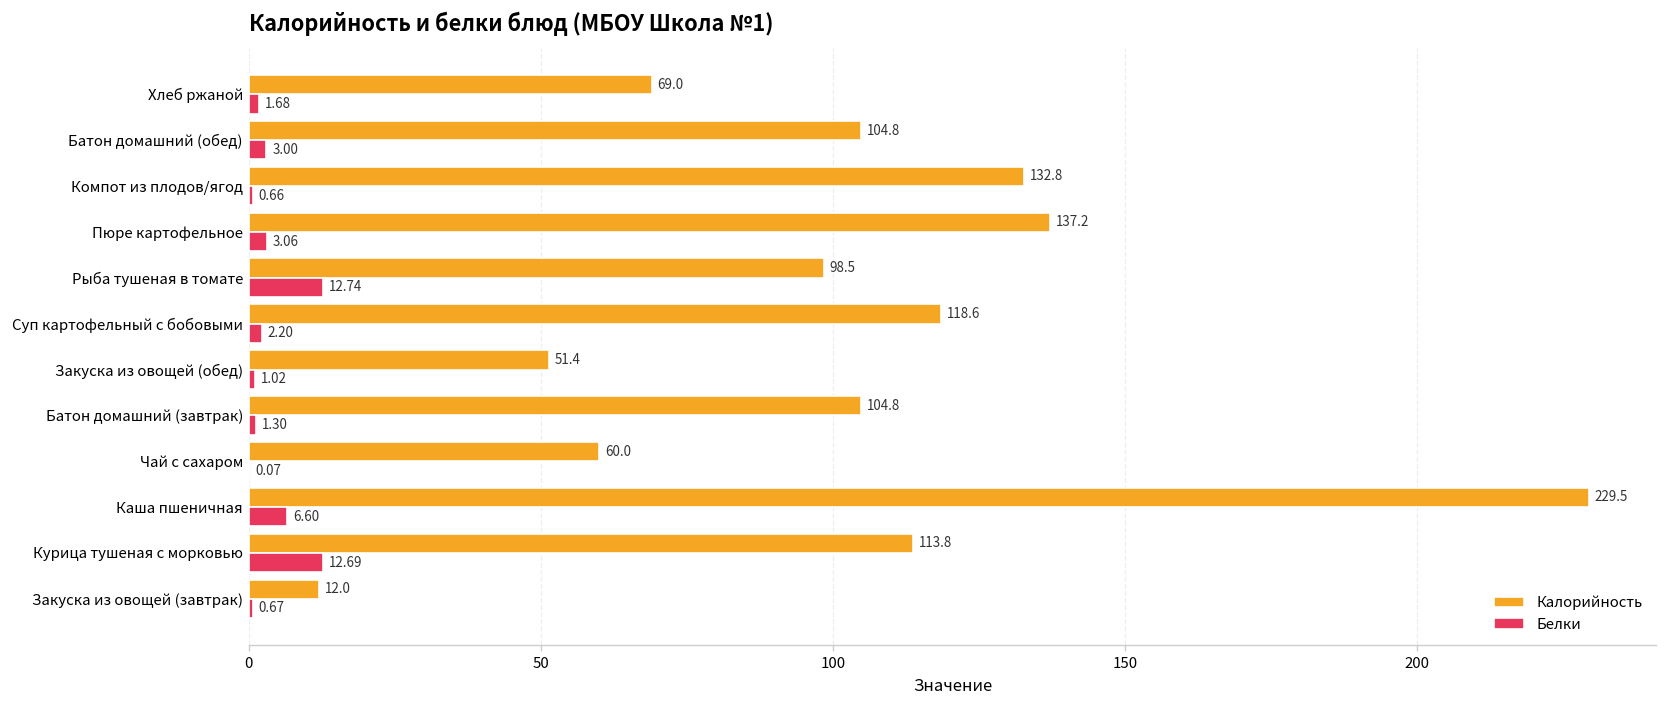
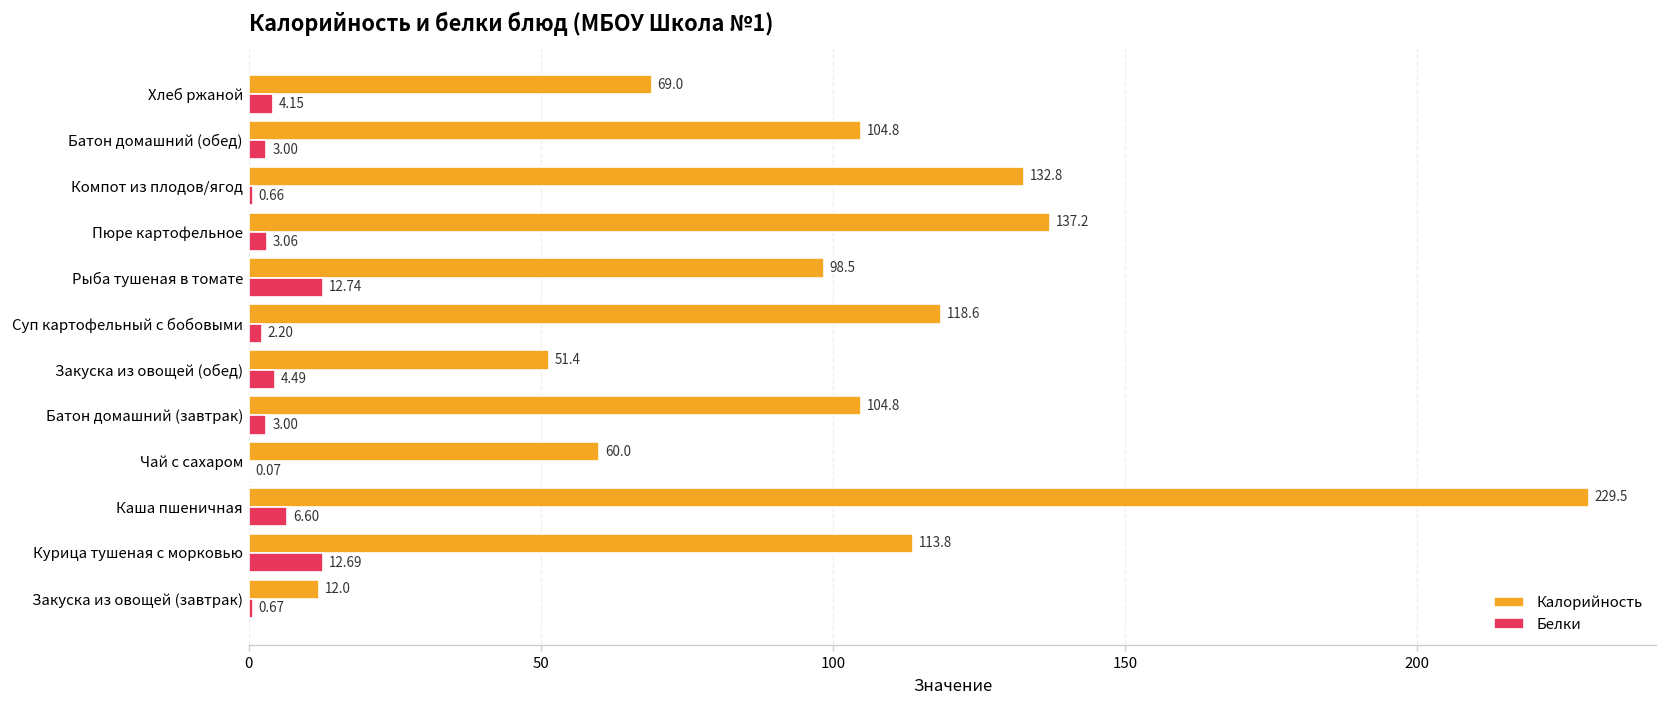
  {
    "Калорийность": {
      "Хлеб ржаной": 69.0,
      "Батон домашний (обед)": 104.8,
      "Компот из плодов/ягод": 132.8,
      "Пюре картофельное": 137.2,
      "Рыба тушеная в томате": 98.5,
      "Суп картофельный с бобовыми": 118.6,
      "Закуска из овощей (обед)": 51.4,
      "Батон домашний (завтрак)": 104.8,
      "Чай с сахаром": 60.0,
      "Каша пшеничная": 229.5,
      "Курица тушеная с морковью": 113.8,
      "Закуска из овощей (завтрак)": 12.0
    },
    "Белки": {
-     "Хлеб ржаной": 1.68,
+     "Хлеб ржаной": 4.15,
      "Батон домашний (обед)": 3.00,
      "Компот из плодов/ягод": 0.66,
      "Пюре картофельное": 3.06,
      "Рыба тушеная в томате": 12.74,
      "Суп картофельный с бобовыми": 2.20,
-     "Закуска из овощей (обед)": 1.02,
-     "Батон домашний (завтрак)": 1.30,
+     "Закуска из овощей (обед)": 4.49,
+     "Батон домашний (завтрак)": 3.00,
      "Чай с сахаром": 0.07,
      "Каша пшеничная": 6.60,
      "Курица тушеная с морковью": 12.69,
      "Закуска из овощей (завтрак)": 0.67
    }
  }
